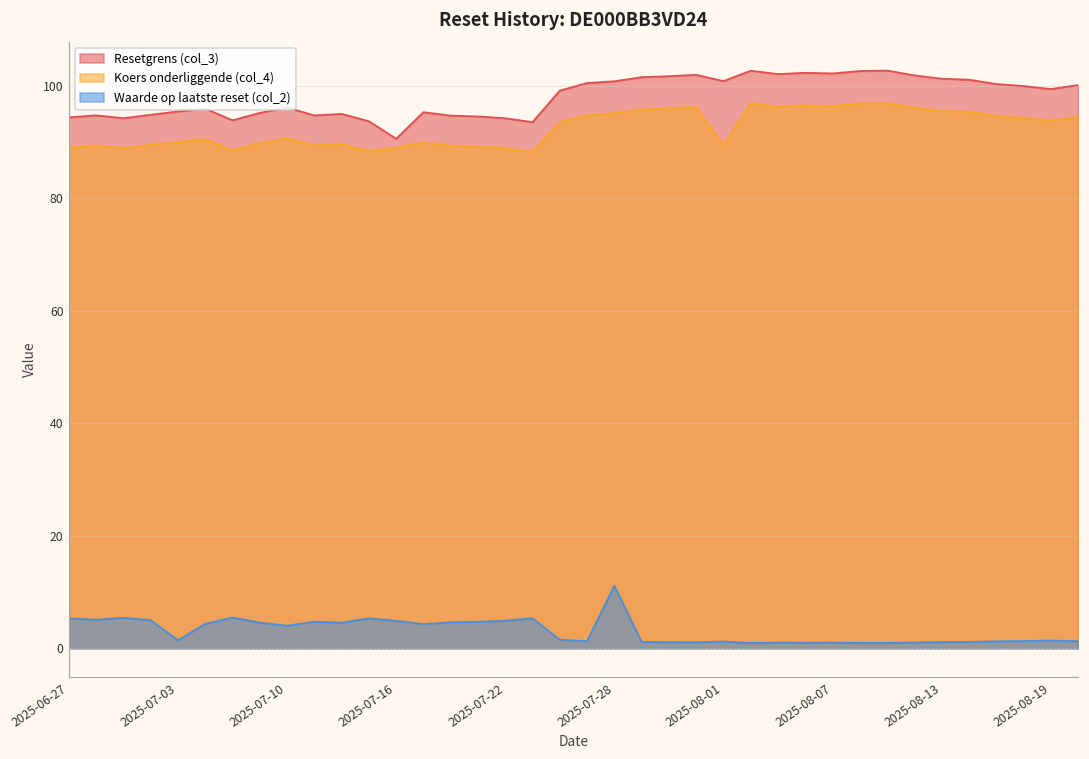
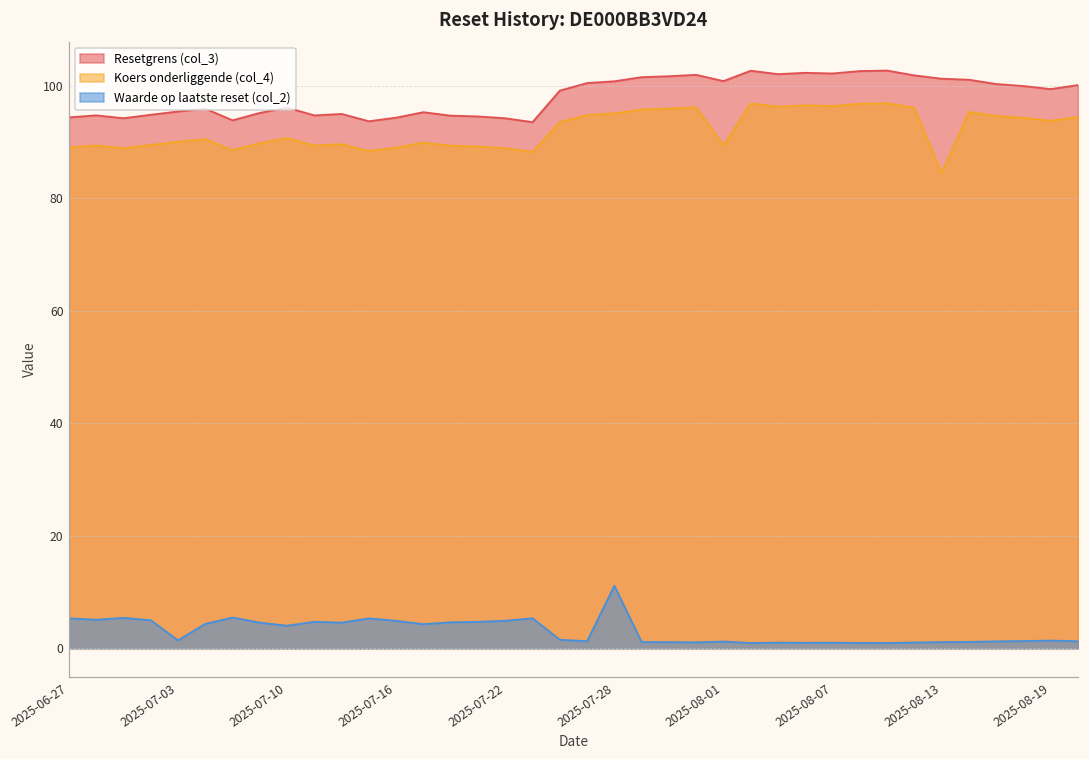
  {
    "Resetgrens (col_3)": {
      "2025-06-27": 94,
      "2025-07-03": 95,
      "2025-07-10": 96,
-     "2025-07-16": 91,
+     "2025-07-16": 94,
      "2025-07-22": 94,
      "2025-07-28": 101,
      "2025-08-01": 101,
      "2025-08-07": 102,
      "2025-08-13": 101,
      "2025-08-19": 99
    },
    "Koers onderliggende (col_4)": {
      "2025-06-27": 89,
      "2025-07-03": 90,
      "2025-07-10": 91,
      "2025-07-16": 89,
      "2025-07-22": 89,
      "2025-07-28": 95,
      "2025-08-01": 89,
      "2025-08-07": 96,
-     "2025-08-13": 96,
+     "2025-08-13": 85,
      "2025-08-19": 94
    },
    "Waarde op laatste reset (col_2)": {
      "2025-06-27": 5,
      "2025-07-03": 1,
      "2025-07-10": 4,
      "2025-07-16": 5,
      "2025-07-22": 5,
      "2025-07-28": 11,
      "2025-08-01": 1,
      "2025-08-07": 1,
      "2025-08-13": 1,
      "2025-08-19": 1
    }
  }
